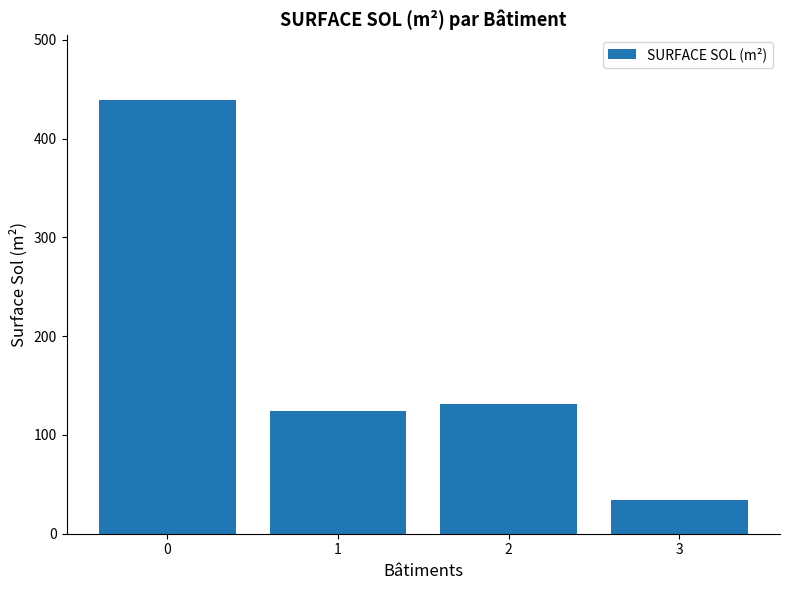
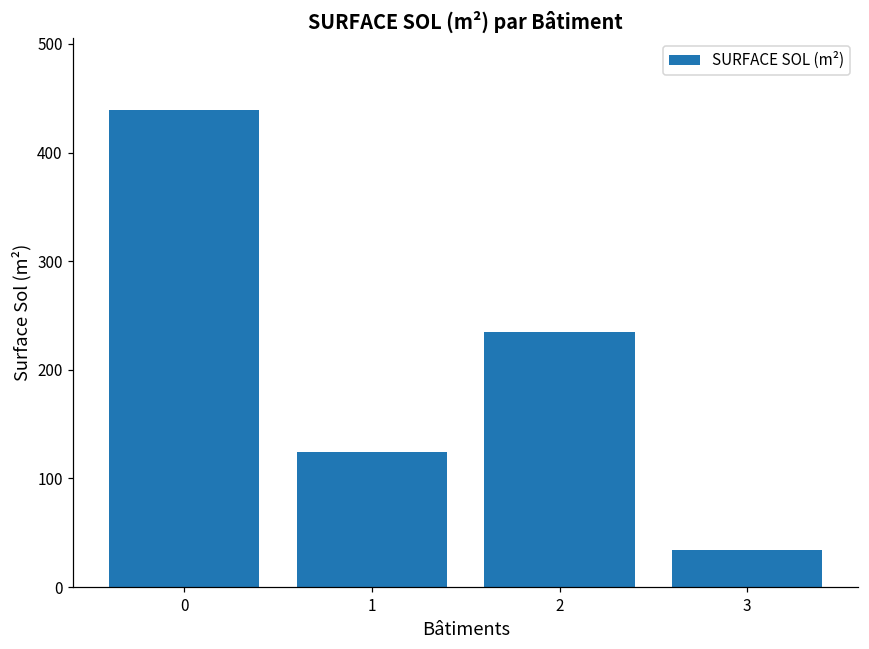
  {
    "0": 440,
    "1": 120,
-   "2": 130,
+   "2": 230,
    "3": 30
  }
